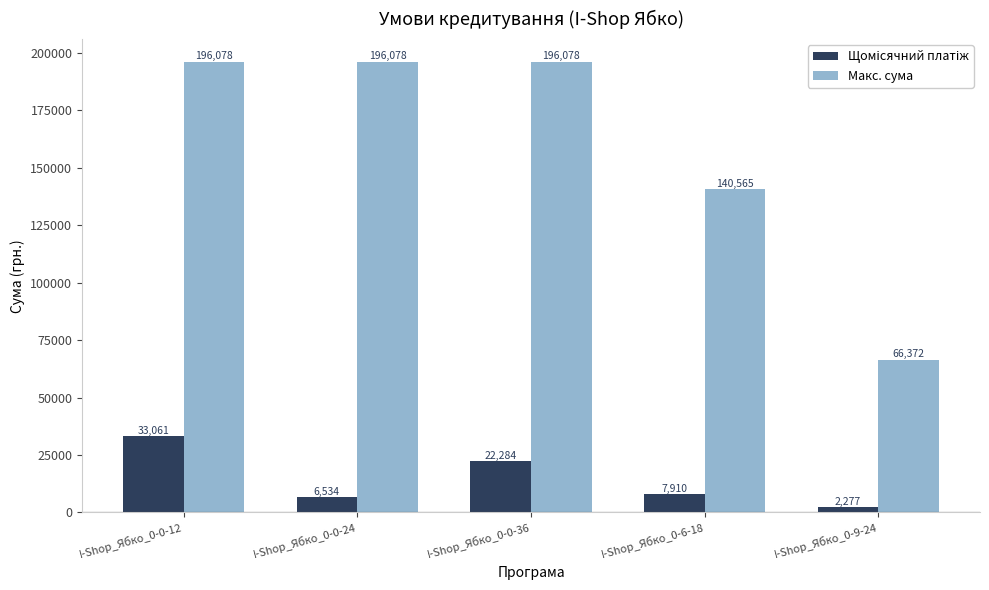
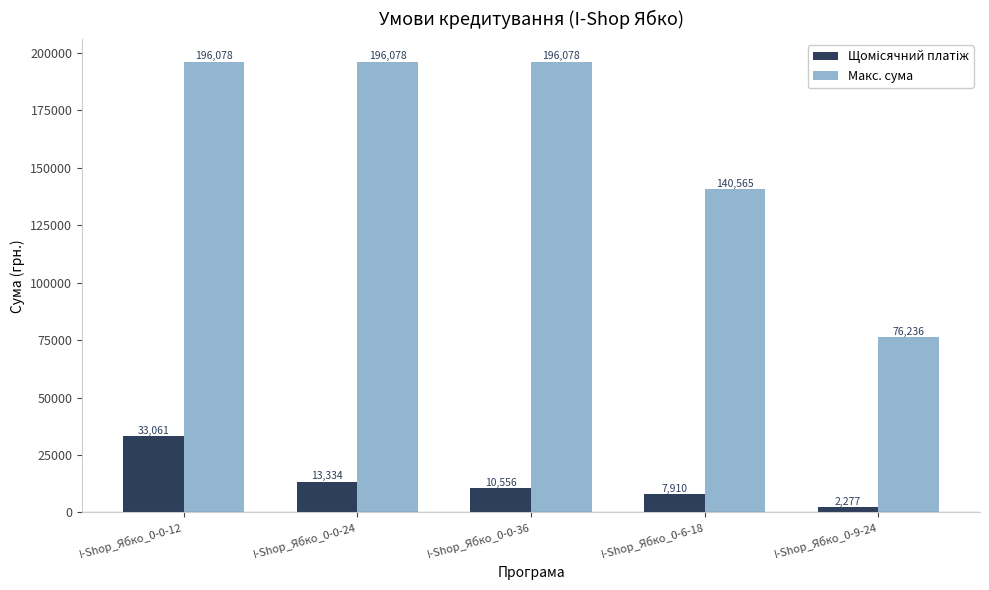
  {
    "Щомісячний платіж": {
      "I-Shop_Ябко_0-0-12": "33,061",
-     "I-Shop_Ябко_0-0-24": "6,534",
-     "I-Shop_Ябко_0-0-36": "22,284",
+     "I-Shop_Ябко_0-0-24": "13,334",
+     "I-Shop_Ябко_0-0-36": "10,556",
      "I-Shop_Ябко_0-6-18": "7,910",
      "I-Shop_Ябко_0-9-24": "2,277"
    },
    "Макс. сума": {
      "I-Shop_Ябко_0-0-12": "196,078",
      "I-Shop_Ябко_0-0-24": "196,078",
      "I-Shop_Ябко_0-0-36": "196,078",
      "I-Shop_Ябко_0-6-18": "140,565",
-     "I-Shop_Ябко_0-9-24": "66,372"
+     "I-Shop_Ябко_0-9-24": "76,236"
    }
  }
